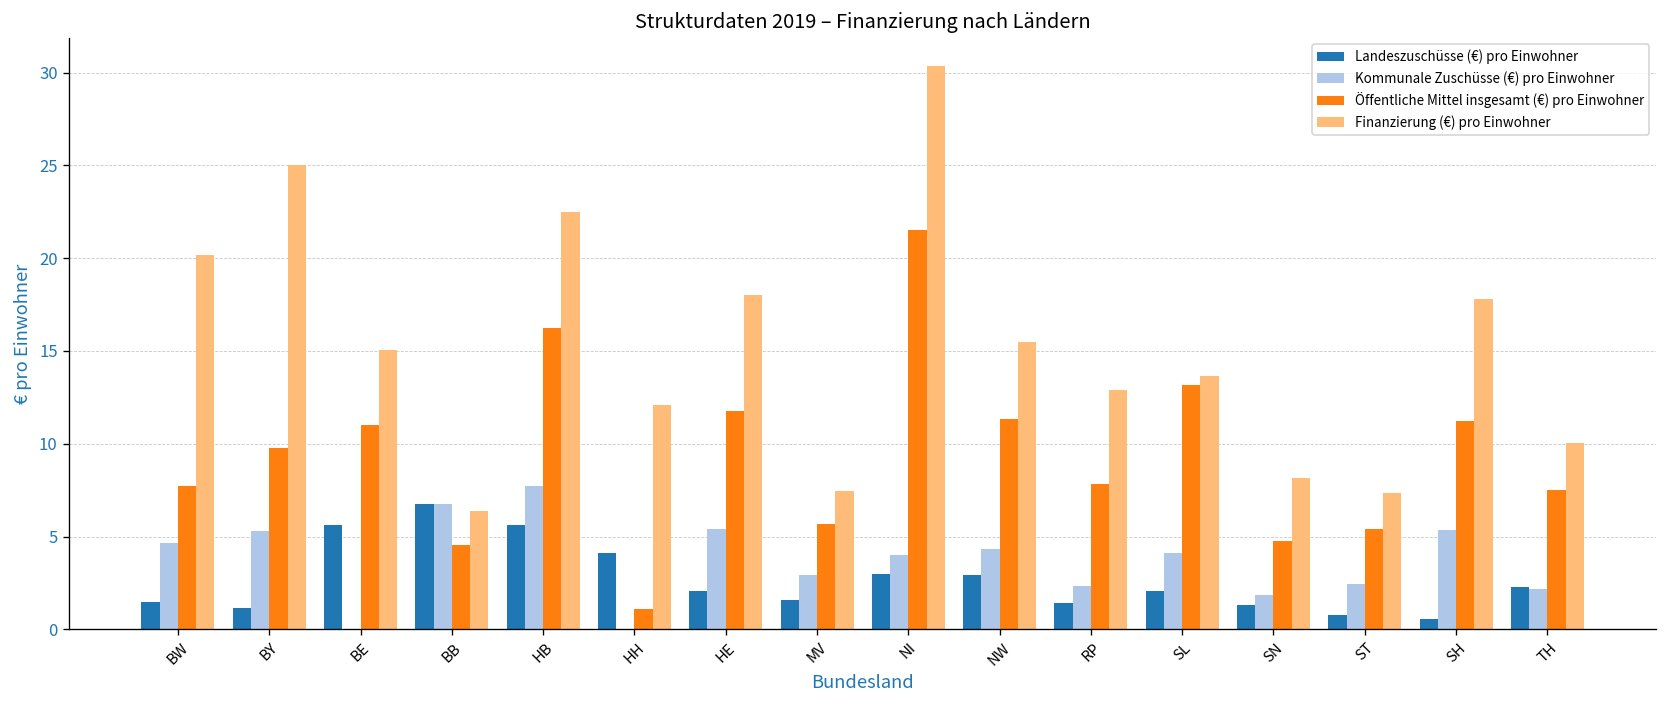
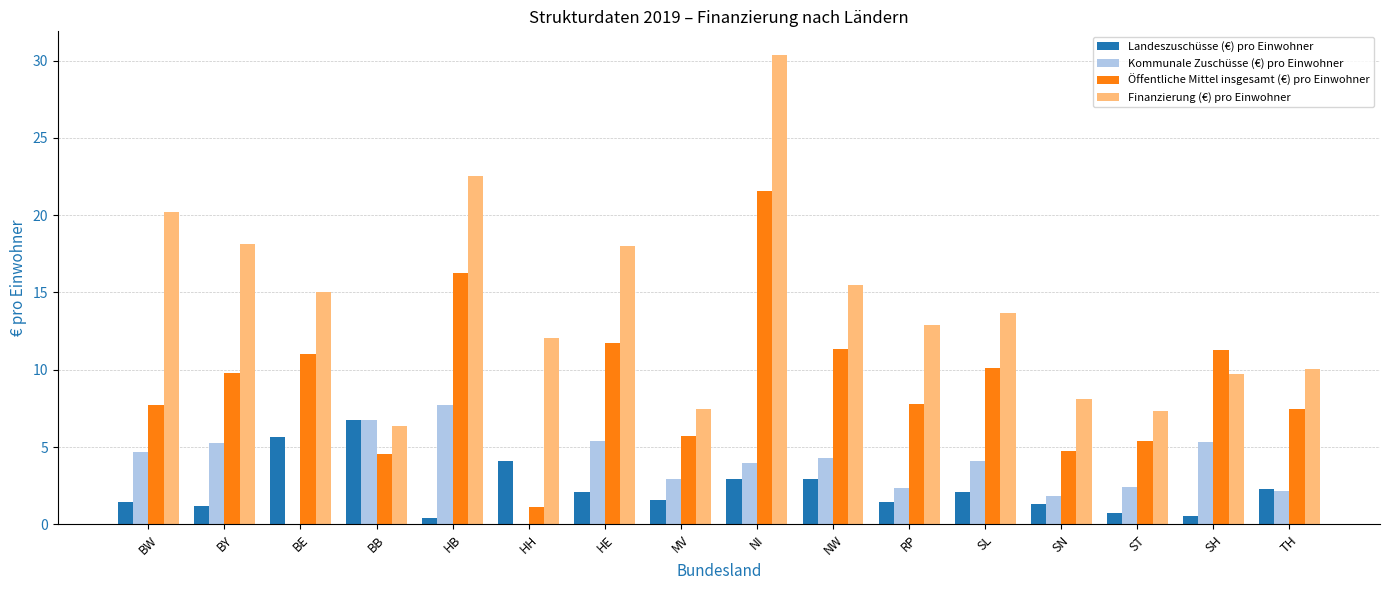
  {
    "Landeszuschüsse (€) pro Einwohner": {
      "BW": 1.5,
      "BY": 1.2,
      "BE": 5.6,
      "BB": 6.8,
-     "HB": 5.6,
+     "HB": 0.4,
      "HH": 4.1,
      "HE": 2.1,
      "MV": 1.6,
      "NI": 3.0,
      "NW": 2.9,
      "RP": 1.4,
      "SL": 2.1,
      "SN": 1.3,
      "ST": 0.8,
      "SH": 0.5,
      "TH": 2.3
    },
    "Kommunale Zuschüsse (€) pro Einwohner": {
      "BW": 4.7,
      "BY": 5.3,
      "BE": 0.0,
      "BB": 6.8,
      "HB": 7.7,
      "HH": 0.0,
      "HE": 5.4,
      "MV": 2.9,
      "NI": 4.0,
      "NW": 4.3,
      "RP": 2.3,
      "SL": 4.1,
      "SN": 1.9,
      "ST": 2.4,
      "SH": 5.3,
      "TH": 2.2
    },
    "Öffentliche Mittel insgesamt (€) pro Einwohner": {
      "BW": 7.7,
      "BY": 9.8,
      "BE": 11.0,
      "BB": 4.5,
      "HB": 16.2,
      "HH": 1.1,
      "HE": 11.8,
      "MV": 5.7,
      "NI": 21.5,
      "NW": 11.3,
      "RP": 7.8,
-     "SL": 13.2,
+     "SL": 10.1,
      "SN": 4.7,
      "ST": 5.4,
      "SH": 11.3,
      "TH": 7.5
    },
    "Finanzierung (€) pro Einwohner": {
      "BW": 20.2,
-     "BY": 25.0,
+     "BY": 18.1,
      "BE": 15.1,
      "BB": 6.4,
      "HB": 22.5,
      "HH": 12.1,
      "HE": 18.0,
      "MV": 7.5,
      "NI": 30.4,
      "NW": 15.5,
      "RP": 12.9,
      "SL": 13.6,
      "SN": 8.1,
      "ST": 7.4,
-     "SH": 17.8,
+     "SH": 9.7,
      "TH": 10.0
    }
  }
